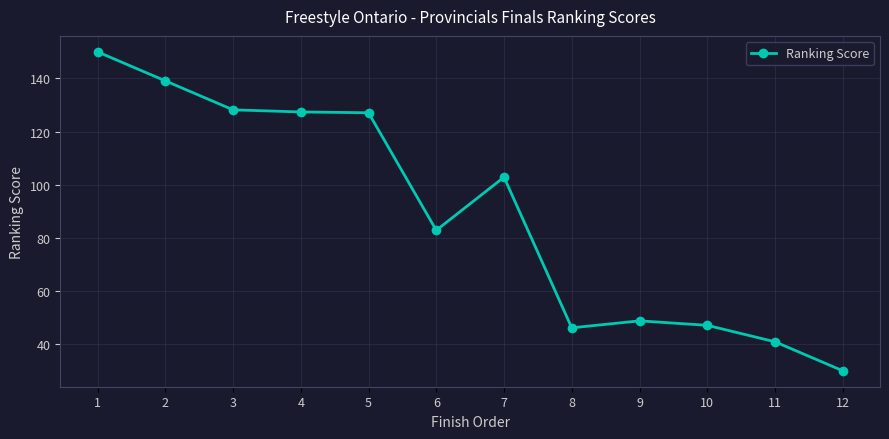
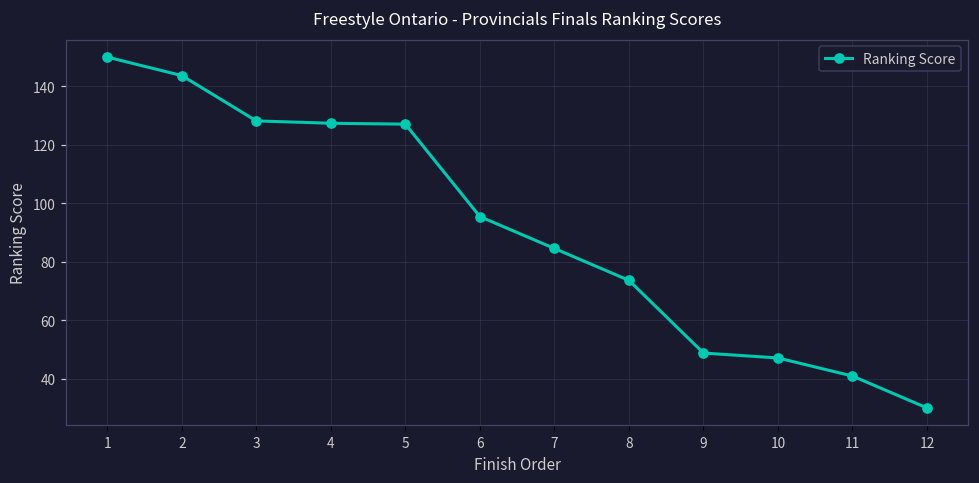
  {
    "1": 150,
-   "2": 139,
+   "2": 144,
    "3": 128,
    "4": 127,
    "5": 127,
-   "6": 83,
-   "7": 103,
-   "8": 46,
+   "6": 95,
+   "7": 85,
+   "8": 74,
    "9": 49,
    "10": 47,
    "11": 41,
    "12": 30
  }
